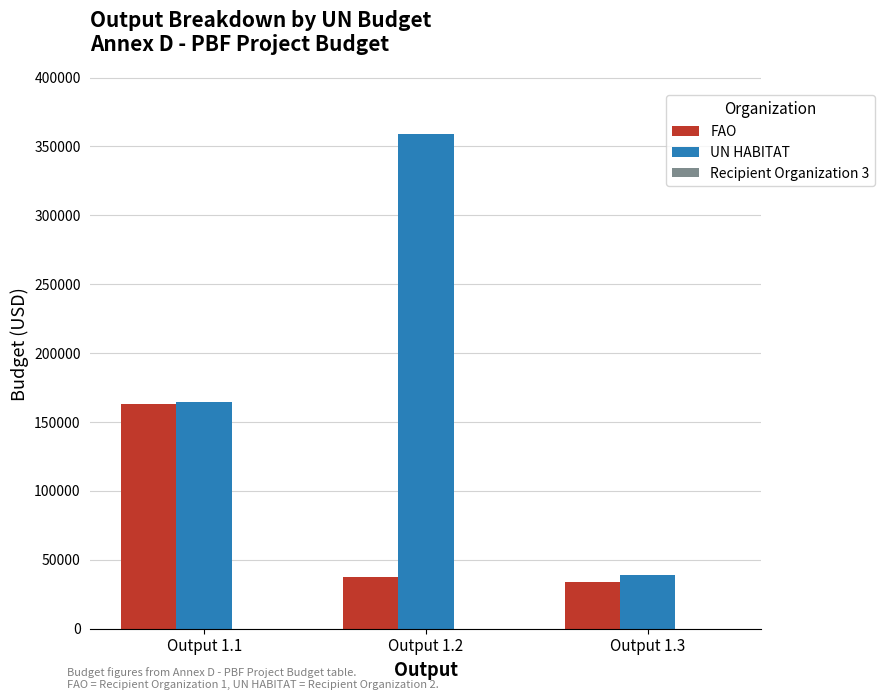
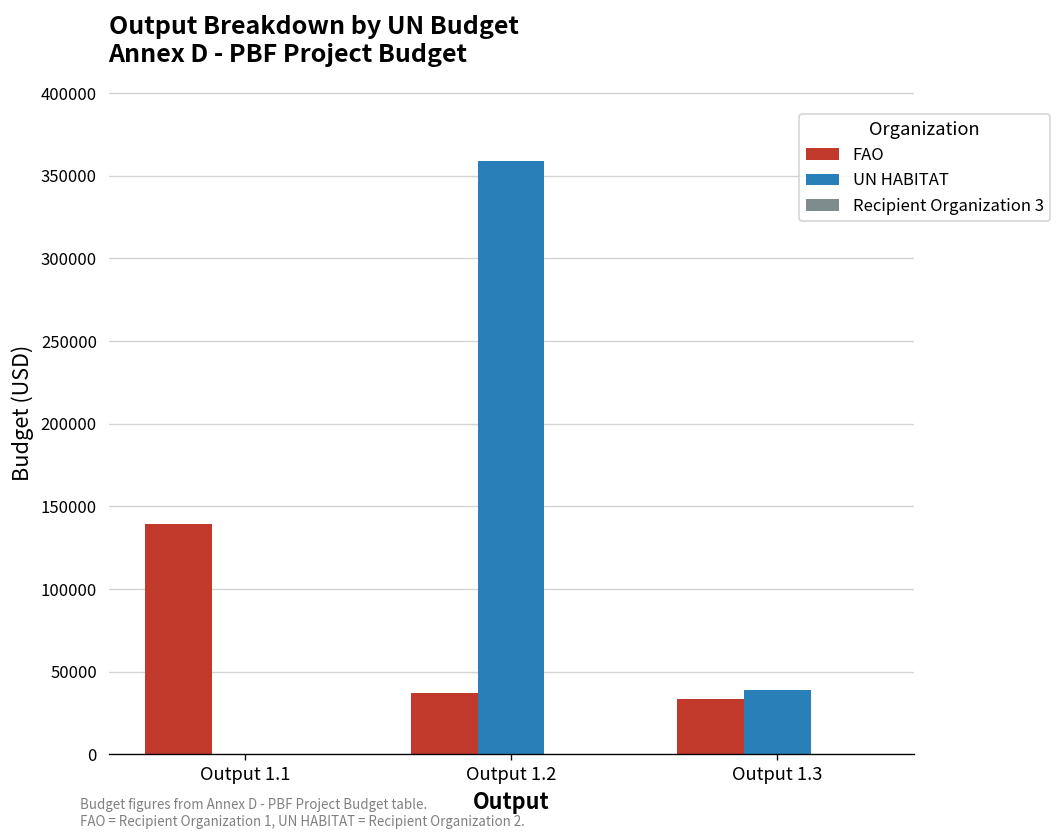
  {
    "FAO": {
-     "Output 1.1": 163000,
+     "Output 1.1": 140000,
      "Output 1.2": 37000,
      "Output 1.3": 34000
    },
    "UN HABITAT": {
-     "Output 1.1": 164000,
+     "Output 1.1": 0,
      "Output 1.2": 359000,
      "Output 1.3": 39000
    },
    "Recipient Organization 3": {
      "Output 1.1": 0,
      "Output 1.2": 0,
      "Output 1.3": 0
    }
  }
